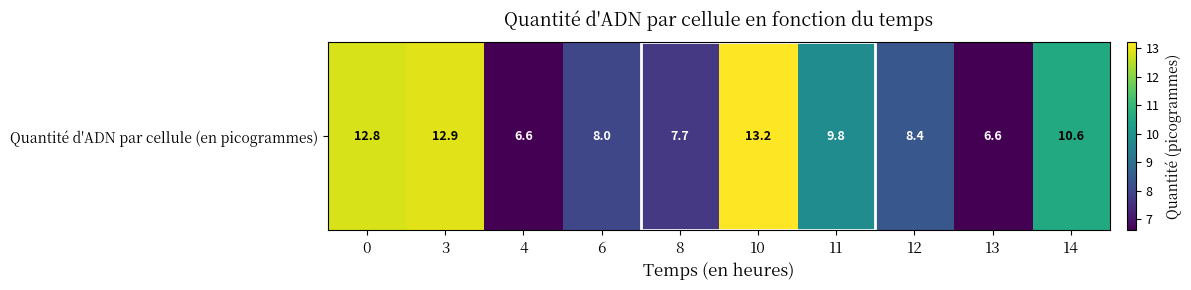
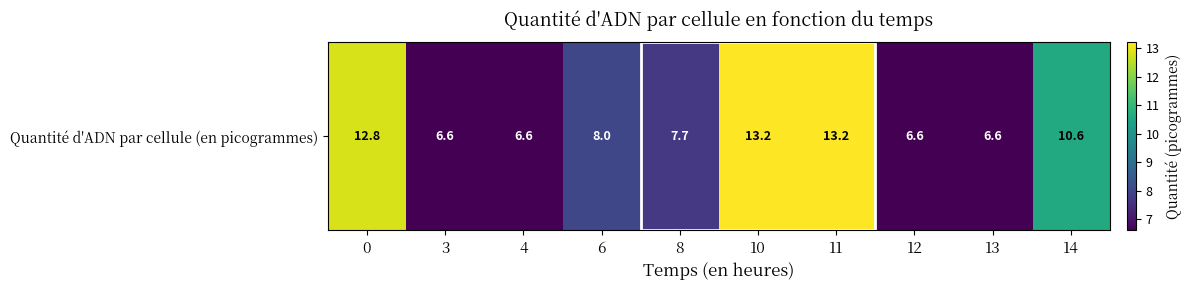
  {
    "Quantité d'ADN par cellule (en picogrammes)": {
      "0": 12.8,
-     "3": 12.9,
+     "3": 6.6,
      "4": 6.6,
      "6": 8.0,
      "8": 7.7,
      "10": 13.2,
-     "11": 9.8,
-     "12": 8.4,
+     "11": 13.2,
+     "12": 6.6,
      "13": 6.6,
      "14": 10.6
    }
  }
